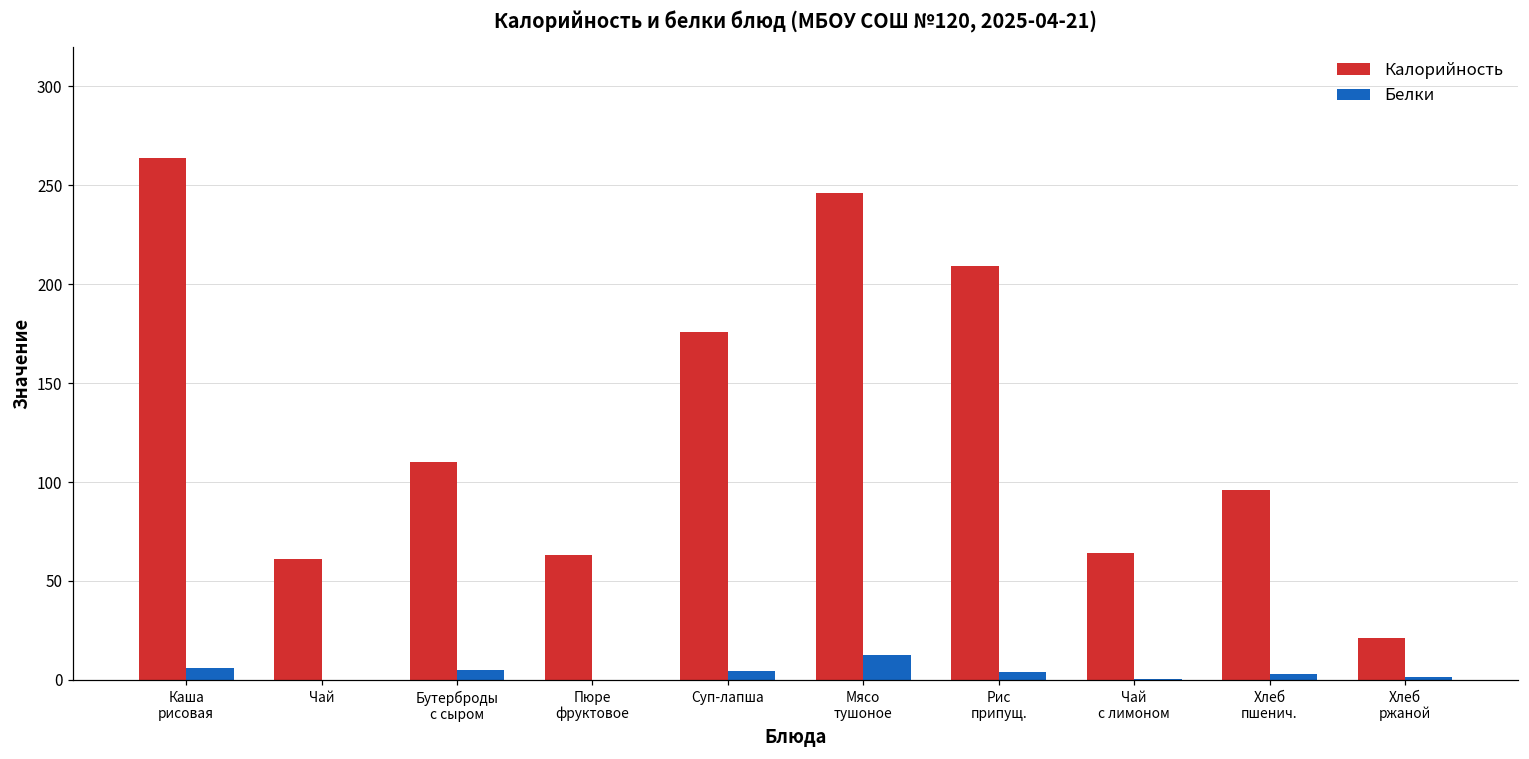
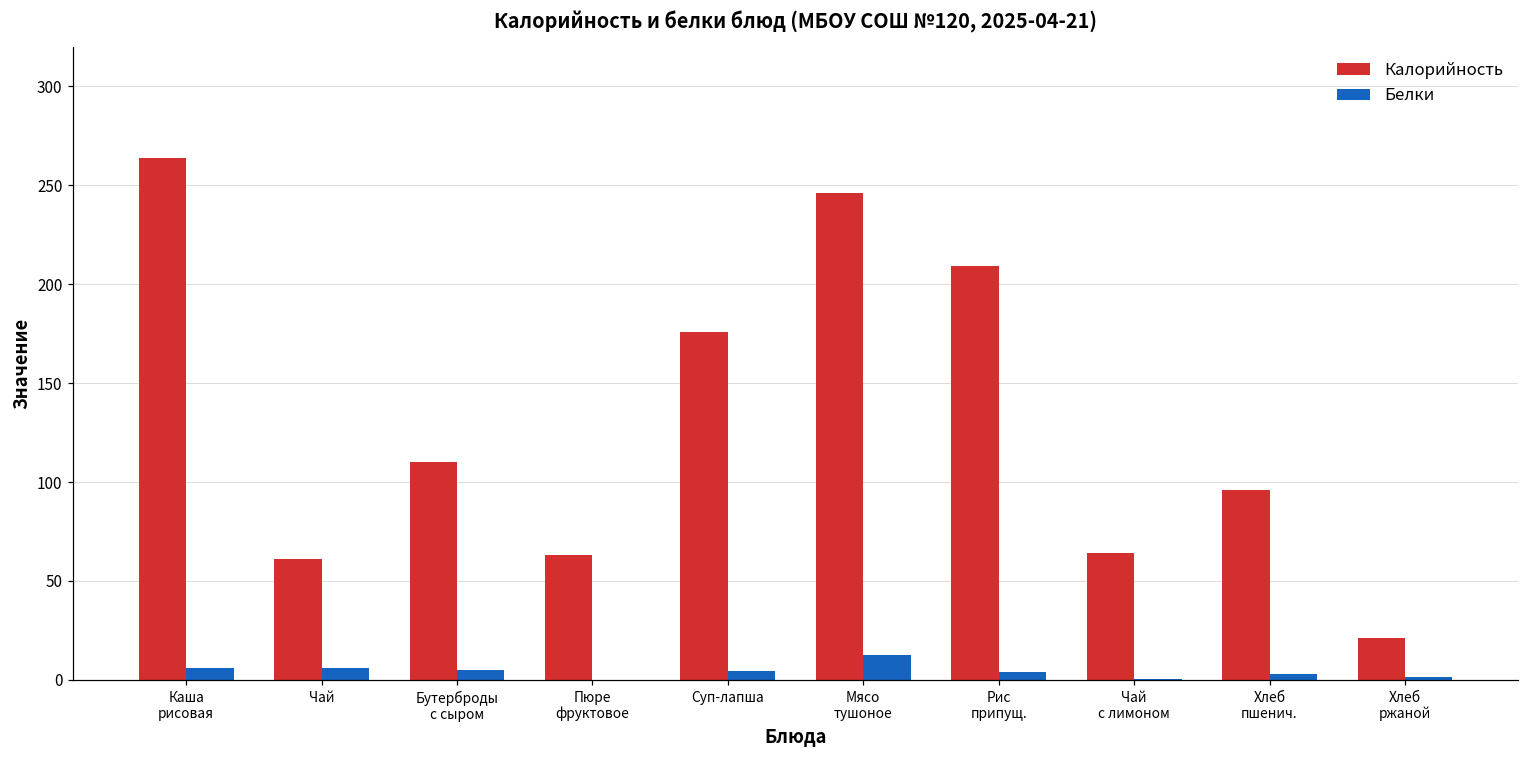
  {
    "Калорийность": {
      "Каша рисовая": 264,
      "Чай": 61,
      "Бутерброды с сыром": 110,
      "Пюре фруктовое": 63,
      "Суп-лапша": 176,
      "Мясо тушоное": 246,
      "Рис припущ.": 209,
      "Чай с лимоном": 64,
      "Хлеб пшенич.": 96,
      "Хлеб ржаной": 21
    },
    "Белки": {
      "Каша рисовая": 6,
-     "Чай": 0,
+     "Чай": 6,
      "Бутерброды с сыром": 5,
      "Пюре фруктовое": 0,
      "Суп-лапша": 5,
      "Мясо тушоное": 13,
      "Рис припущ.": 4,
      "Хлеб пшенич.": 3,
      "Хлеб ржаной": 2
    }
  }
